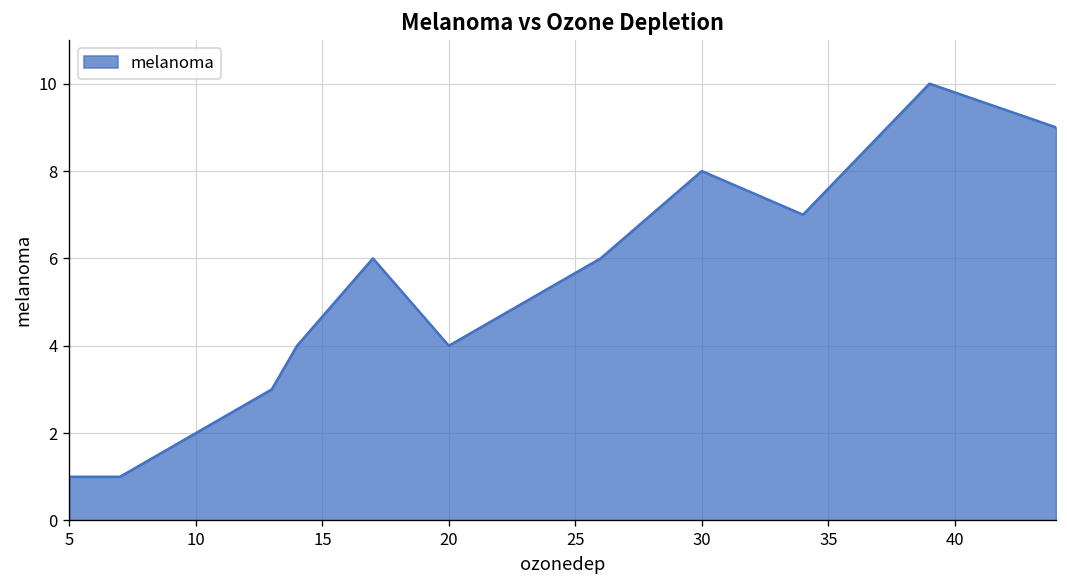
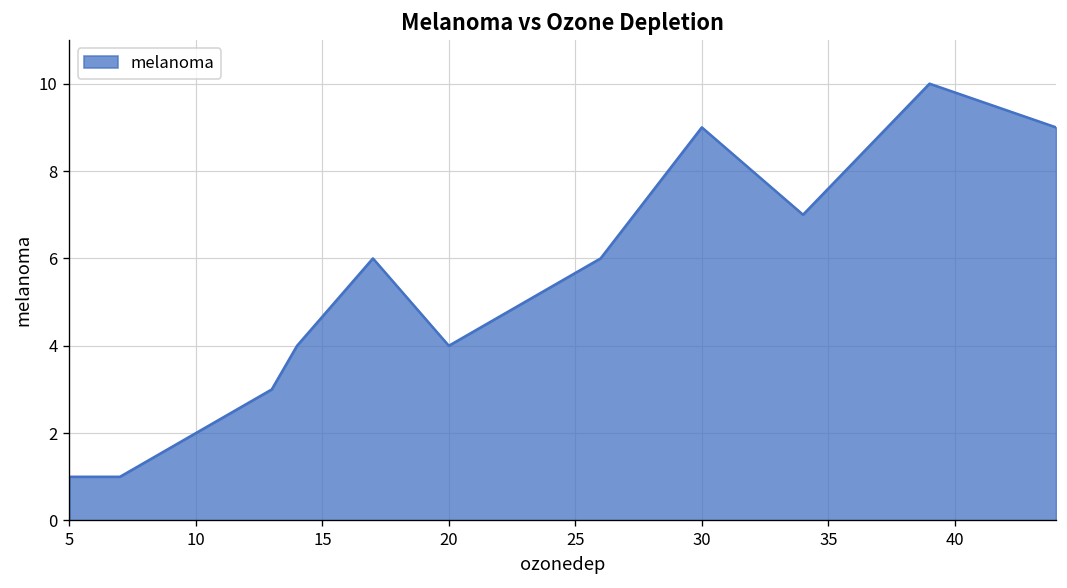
  {
    "5": 1,
    "20": 4,
-   "30": 8
+   "30": 9
  }
